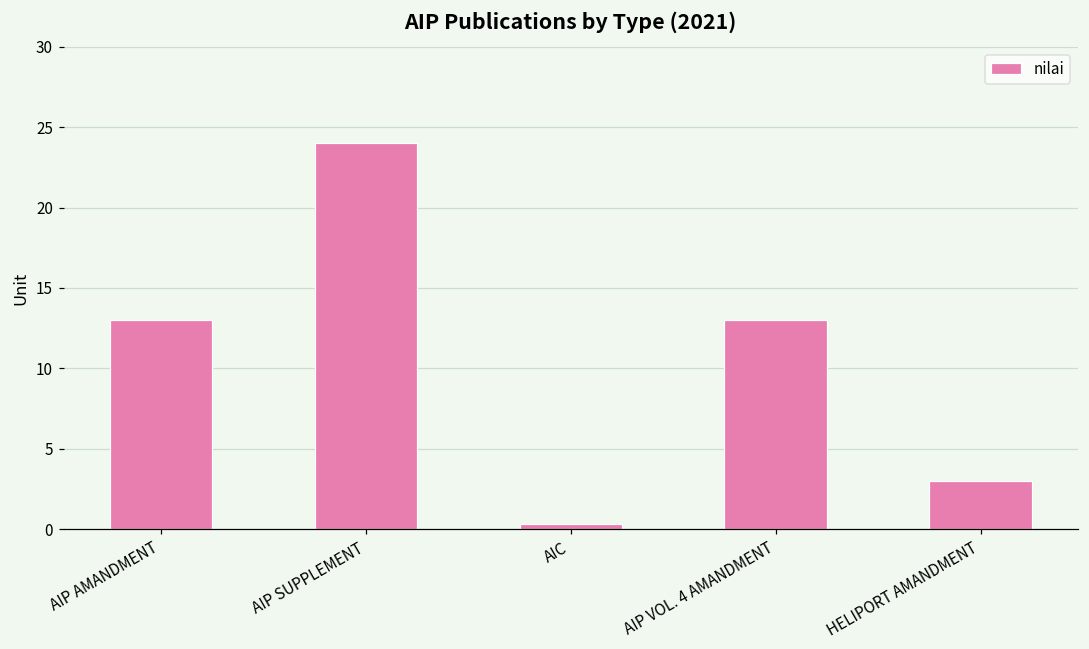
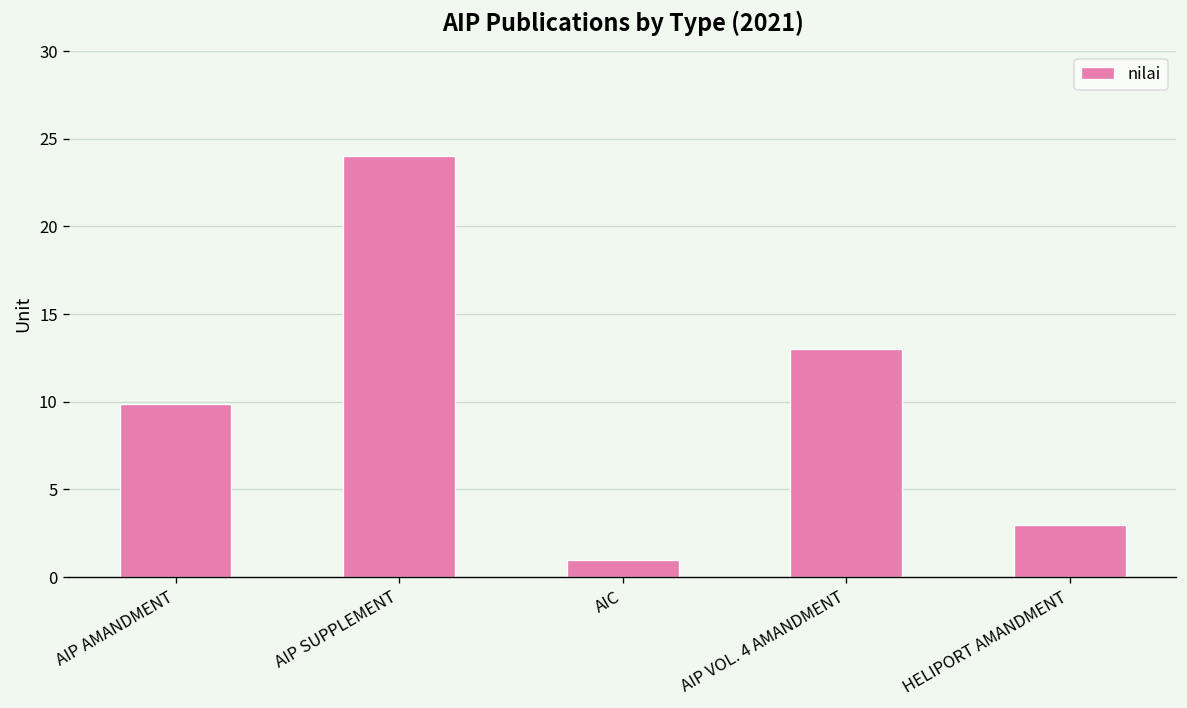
  {
-   "AIP AMANDMENT": 13.0,
+   "AIP AMANDMENT": 9.9,
    "AIP SUPPLEMENT": 24.0,
-   "AIC": 0.3,
+   "AIC": 1.0,
    "AIP VOL. 4 AMANDMENT": 13.0,
    "HELIPORT AMANDMENT": 3.0
  }
